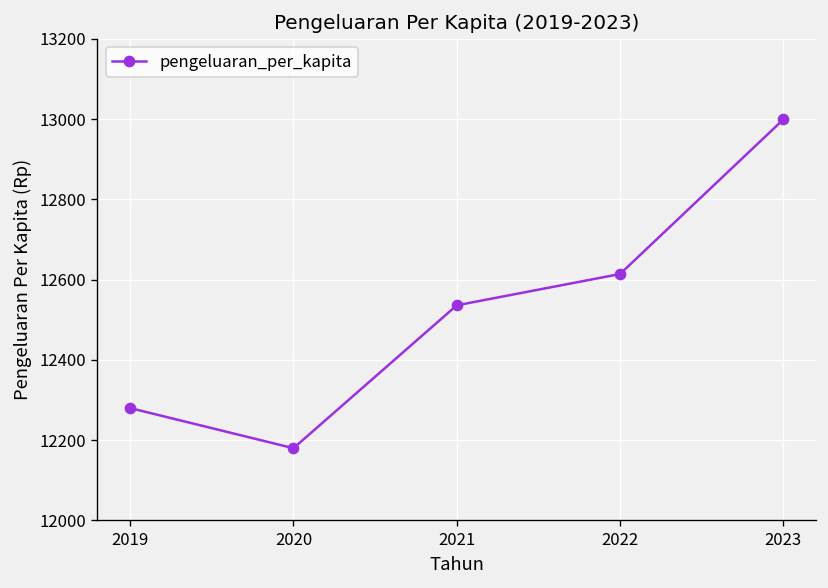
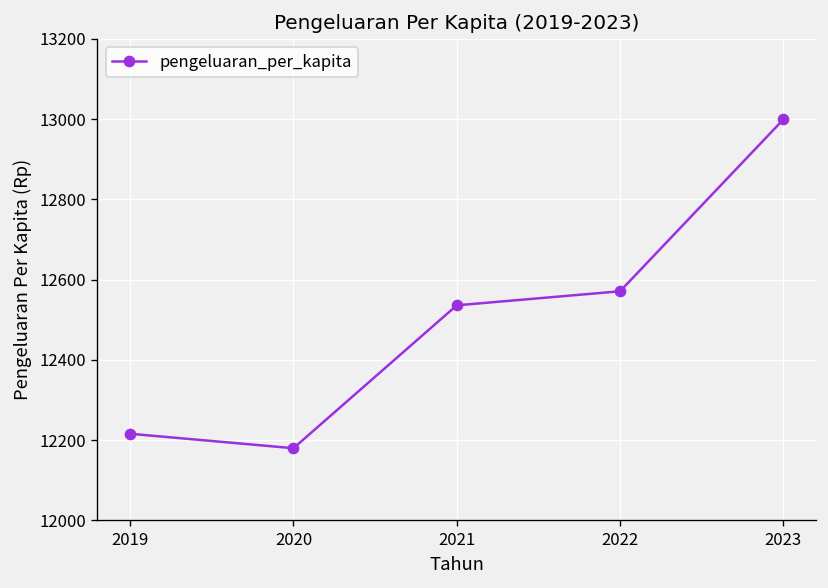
  {
-   "2019": 12280,
+   "2019": 12220,
    "2020": 12180,
    "2021": 12540,
-   "2022": 12610,
+   "2022": 12570,
    "2023": 13000
  }
